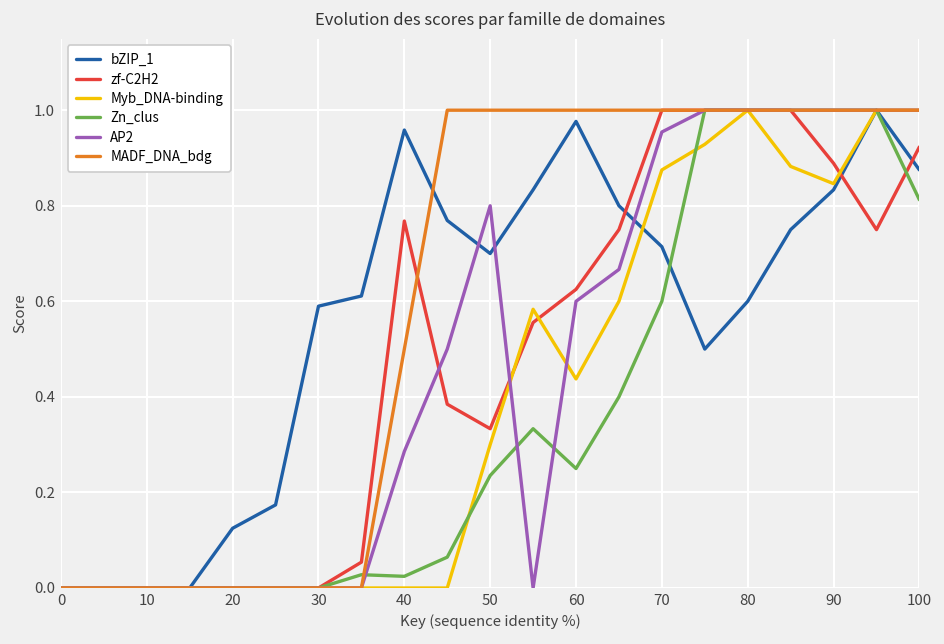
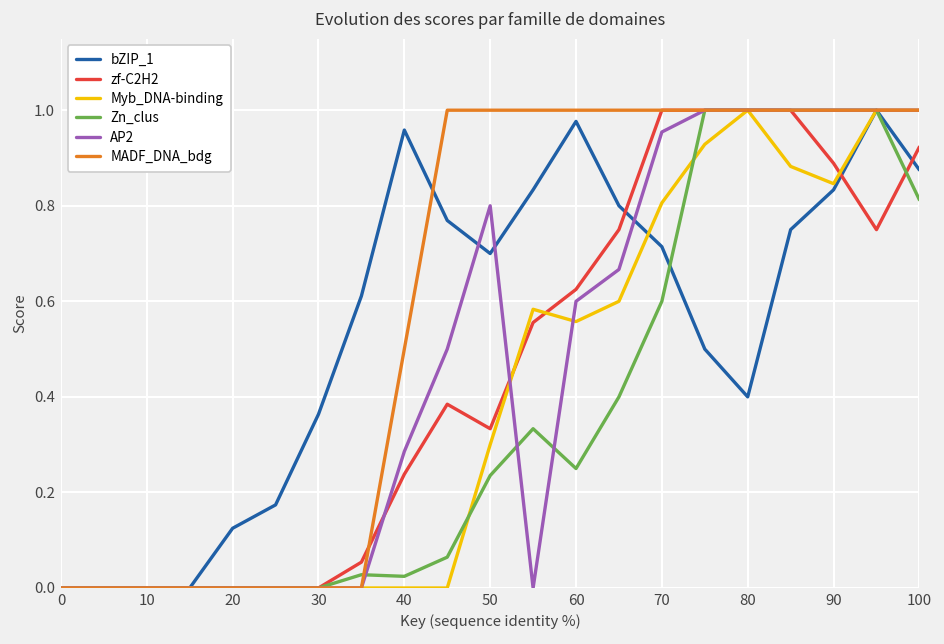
  {
    "bZIP_1": {
      "20": 0.13,
-     "30": 0.59,
+     "30": 0.36,
      "40": 0.96,
      "50": 0.70,
      "60": 0.98,
      "70": 0.71,
-     "80": 0.6,
+     "80": 0.4,
      "90": 0.83,
      "100": 0.88
    },
    "zf-C2H2": {
-     "40": 0.77,
+     "40": 0.24,
      "50": 0.33,
      "60": 0.63,
      "90": 0.89,
      "100": 0.92
    },
    "Myb_DNA-binding": {
      "40": 0.00,
      "50": 0.30,
-     "60": 0.44,
-     "70": 0.88,
+     "60": 0.56,
+     "70": 0.81,
      "90": 0.85
    },
    "Zn_clus": {
      "40": 0.02,
      "50": 0.24,
      "60": 0.25,
      "70": 0.60,
      "100": 0.81
    },
    "AP2": {
      "40": 0.29,
      "50": 0.80,
      "60": 0.60,
      "70": 0.95
    },
    "MADF_DNA_bdg": {
      "40": 0.50,
      "50": 1.00,
      "60": 1.00
    }
  }
